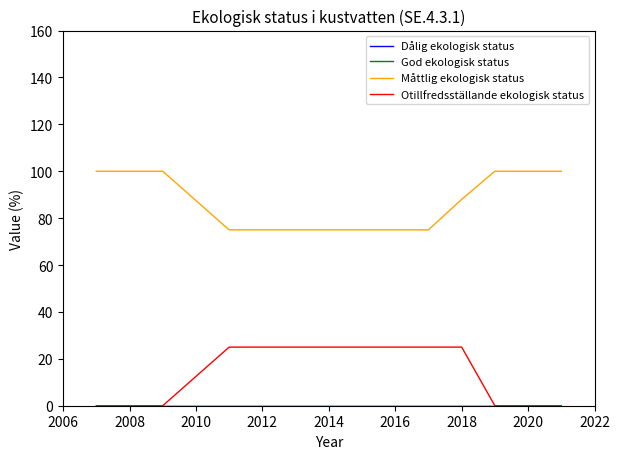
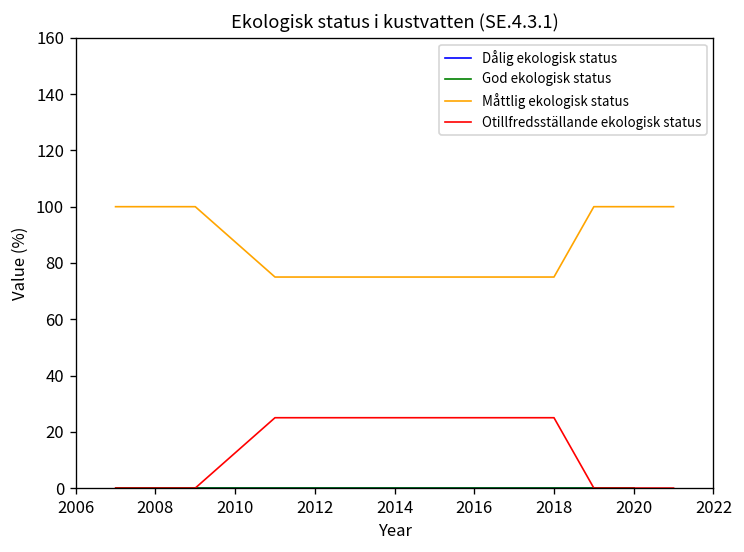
  {
    "God ekologisk status": {
      "2018": 0
    },
    "Måttlig ekologisk status": {
-     "2018": 88,
+     "2018": 75,
      "2020": 100
    },
    "Otillfredsställande ekologisk status": {
      "2018": 25
    }
  }
